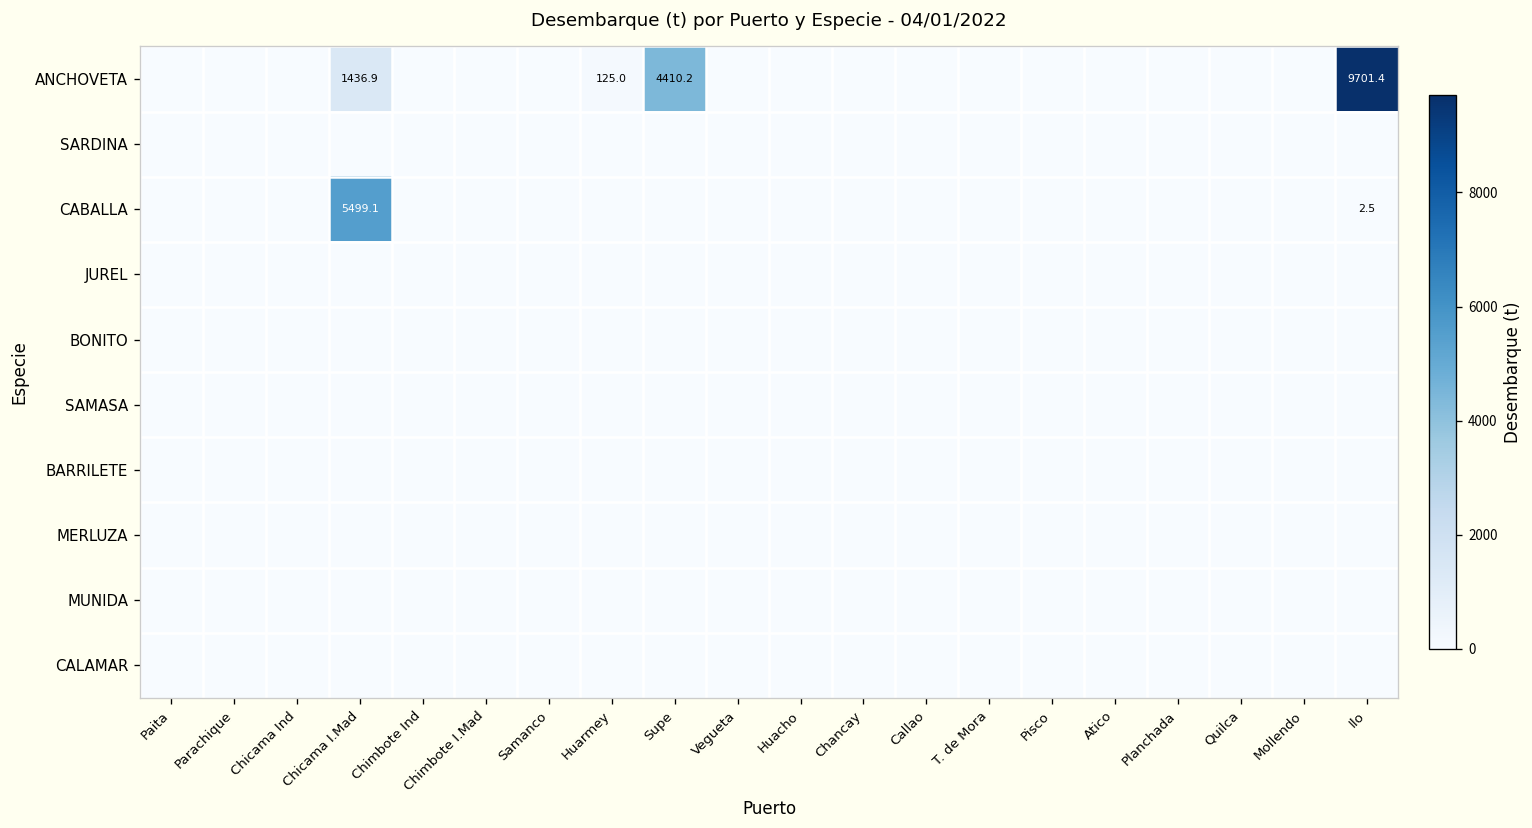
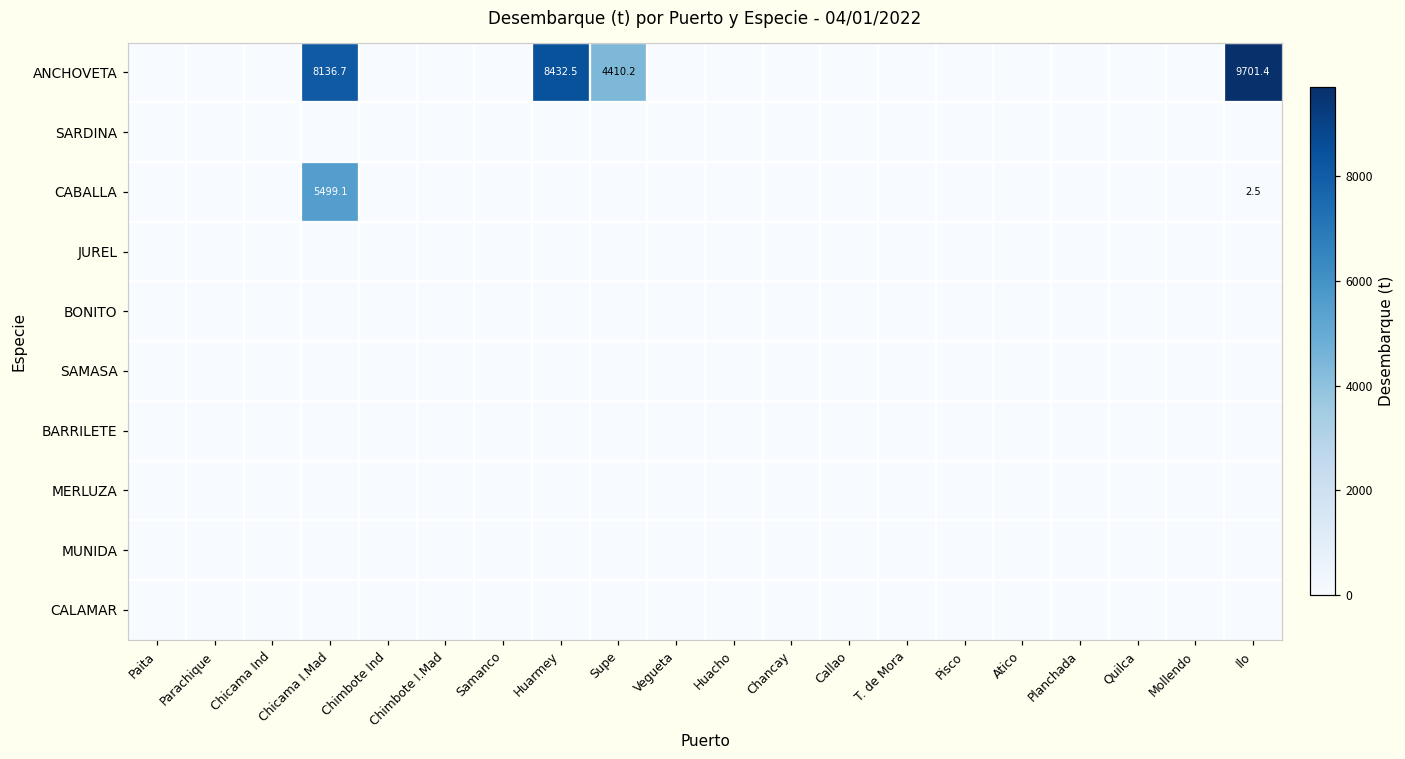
  {
    "ANCHOVETA": {
-     "Chicama I.Mad": 1436.9,
-     "Huarmey": 125.0,
+     "Chicama I.Mad": 8136.7,
+     "Huarmey": 8432.5,
      "Supe": 4410.2,
      "Ilo": 9701.4
    },
    "CABALLA": {
      "Chicama I.Mad": 5499.1,
      "Ilo": 2.5
    }
  }
